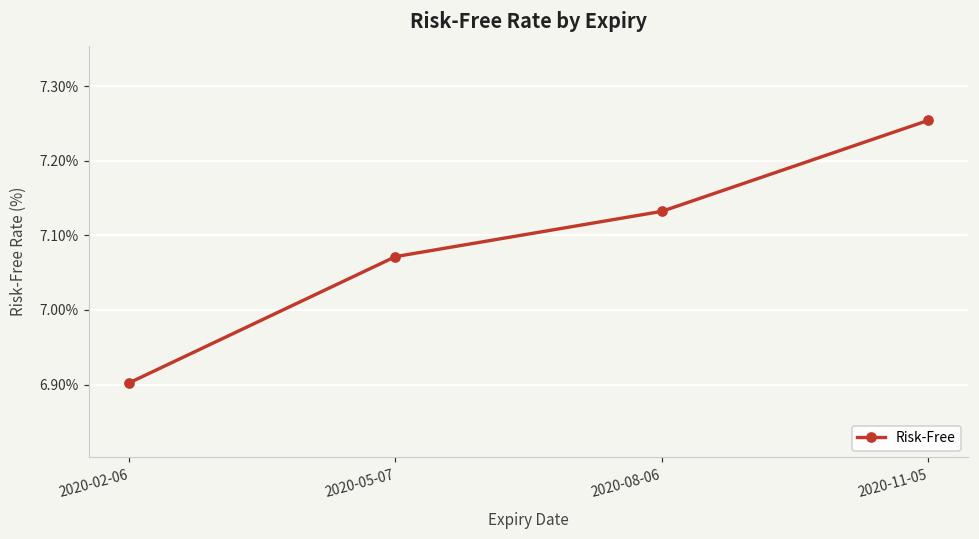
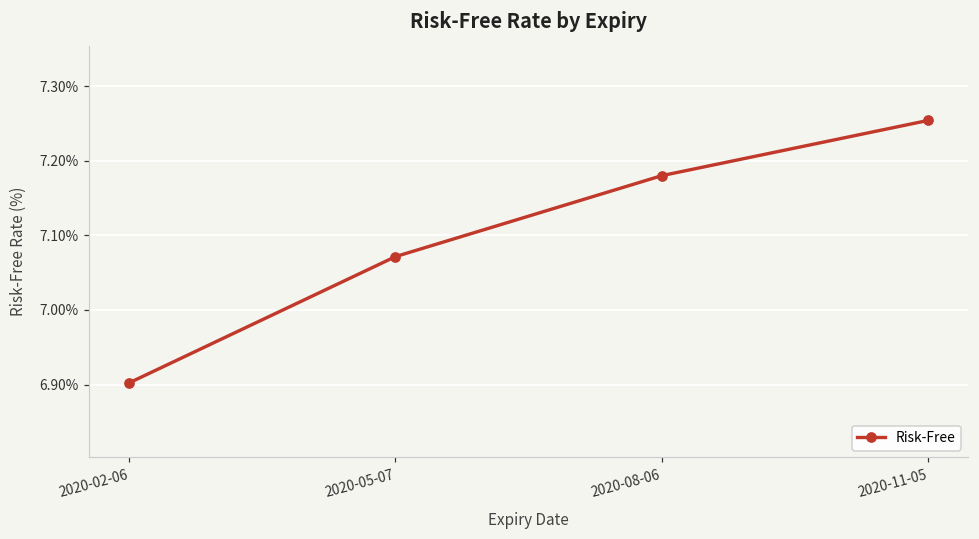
  {
    "2020-02-06": "6.90%",
    "2020-05-07": "7.07%",
-   "2020-08-06": "7.13%",
+   "2020-08-06": "7.18%",
    "2020-11-05": "7.25%"
  }
